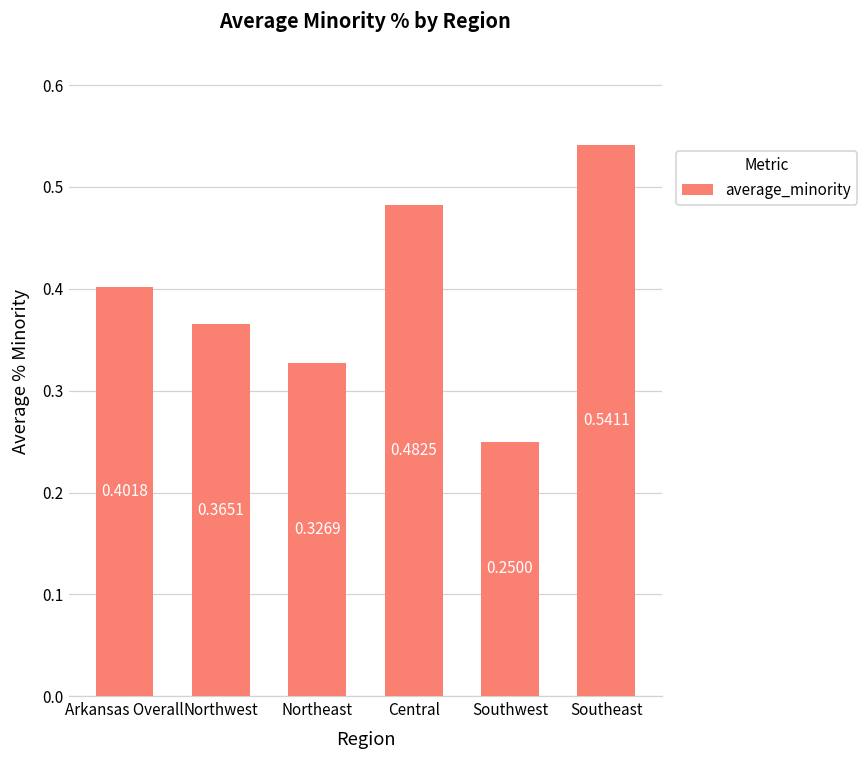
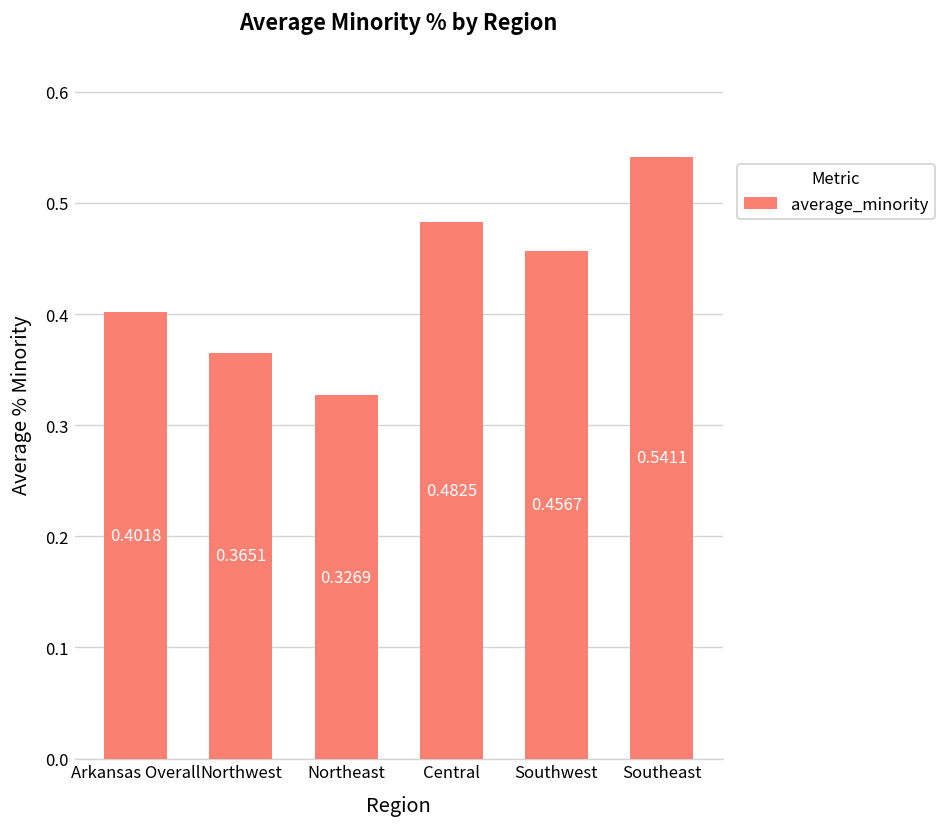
  {
    "Arkansas Overall": 0.4018,
    "Northwest": 0.3651,
    "Northeast": 0.3269,
    "Central": 0.4825,
-   "Southwest": 0.2500,
+   "Southwest": 0.4567,
    "Southeast": 0.5411
  }
